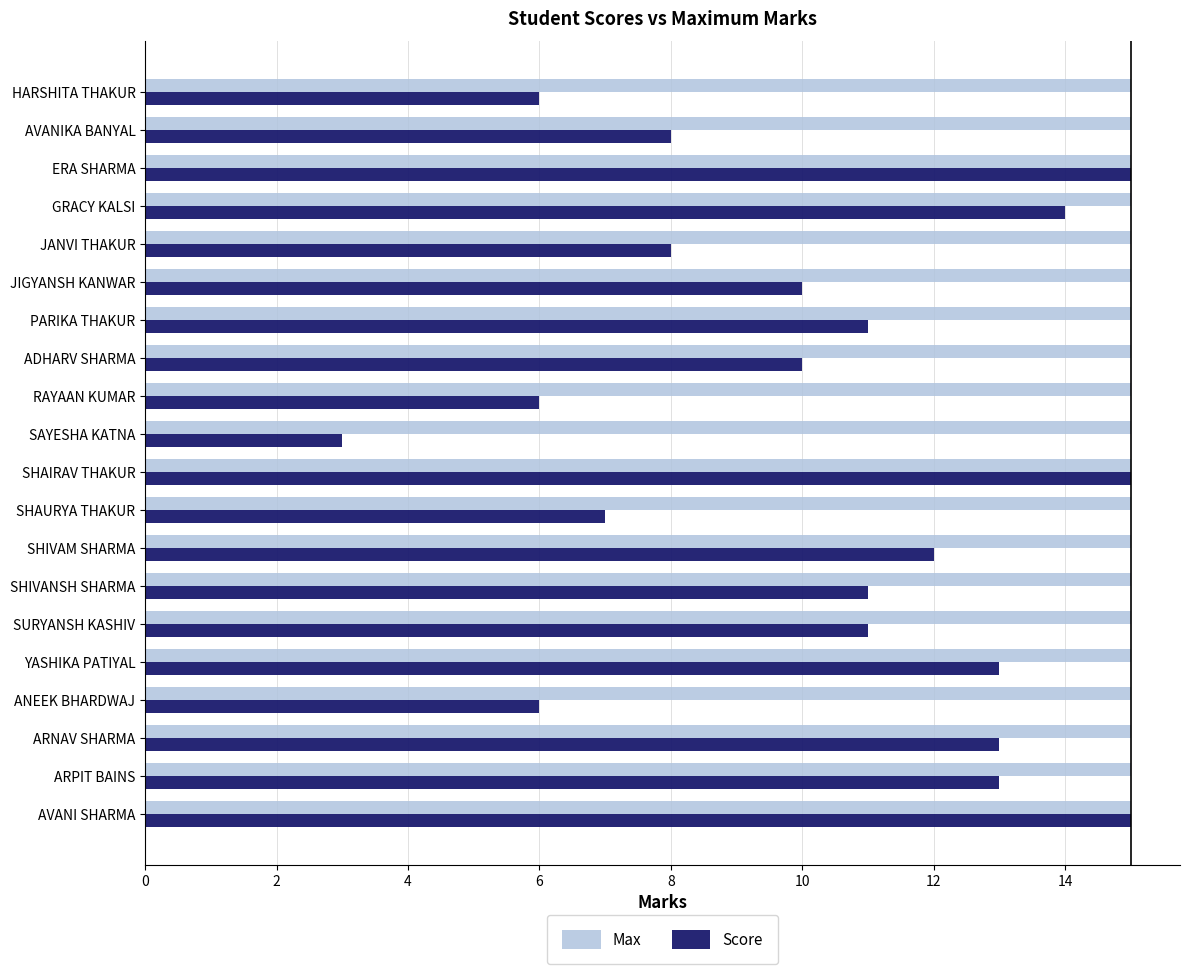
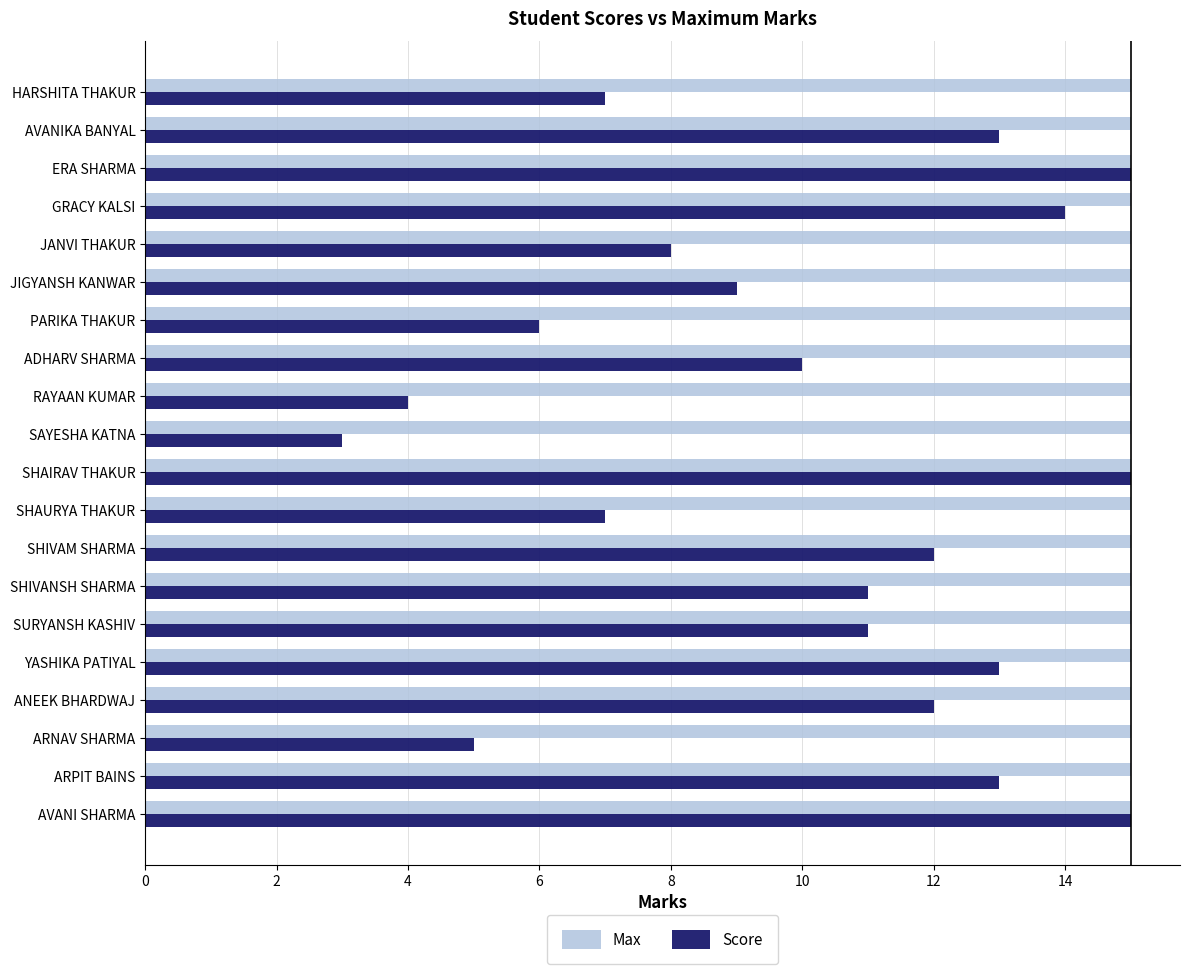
  {
    "Max": {
      "HARSHITA THAKUR": 15,
      "AVANIKA BANYAL": 15,
      "ERA SHARMA": 15,
      "GRACY KALSI": 15,
      "JANVI THAKUR": 15,
      "JIGYANSH KANWAR": 15,
      "PARIKA THAKUR": 15,
      "ADHARV SHARMA": 15,
      "RAYAAN KUMAR": 15,
      "SAYESHA KATNA": 15,
      "SHAIRAV THAKUR": 15,
      "SHAURYA THAKUR": 15,
      "SHIVAM SHARMA": 15,
      "SHIVANSH SHARMA": 15,
      "SURYANSH KASHIV": 15,
      "YASHIKA PATIYAL": 15,
      "ANEEK BHARDWAJ": 15,
      "ARNAV SHARMA": 15,
      "ARPIT BAINS": 15,
      "AVANI SHARMA": 15
    },
    "Score": {
-     "HARSHITA THAKUR": 6,
-     "AVANIKA BANYAL": 8,
+     "HARSHITA THAKUR": 7,
+     "AVANIKA BANYAL": 13,
      "ERA SHARMA": 15,
      "GRACY KALSI": 14,
      "JANVI THAKUR": 8,
-     "JIGYANSH KANWAR": 10,
-     "PARIKA THAKUR": 11,
+     "JIGYANSH KANWAR": 9,
+     "PARIKA THAKUR": 6,
      "ADHARV SHARMA": 10,
-     "RAYAAN KUMAR": 6,
+     "RAYAAN KUMAR": 4,
      "SAYESHA KATNA": 3,
      "SHAIRAV THAKUR": 15,
      "SHAURYA THAKUR": 7,
      "SHIVAM SHARMA": 12,
      "SHIVANSH SHARMA": 11,
      "SURYANSH KASHIV": 11,
      "YASHIKA PATIYAL": 13,
-     "ANEEK BHARDWAJ": 6,
-     "ARNAV SHARMA": 13,
+     "ANEEK BHARDWAJ": 12,
+     "ARNAV SHARMA": 5,
      "ARPIT BAINS": 13,
      "AVANI SHARMA": 15
    }
  }
